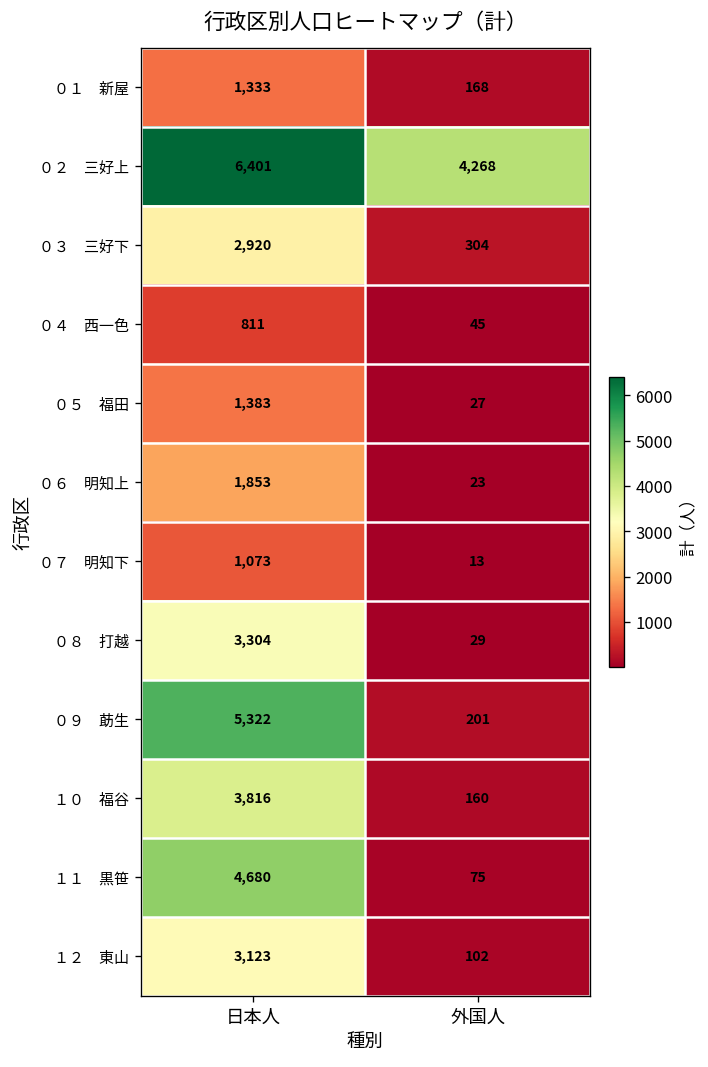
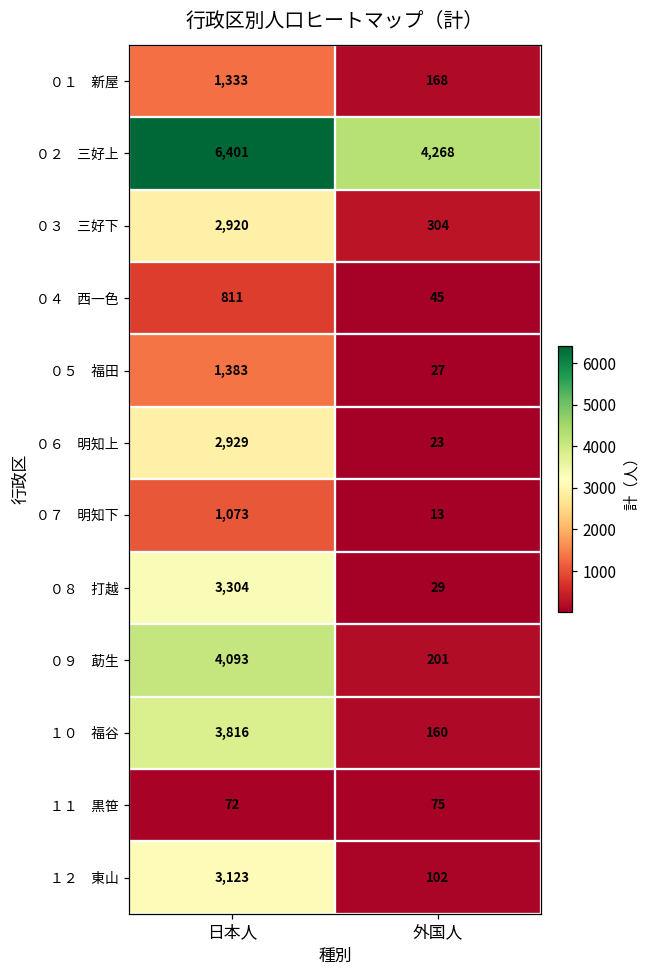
  {
    "０１ 新屋": {
      "日本人": "1,333",
      "外国人": "168"
    },
    "０２ 三好上": {
      "日本人": "6,401",
      "外国人": "4,268"
    },
    "０３ 三好下": {
      "日本人": "2,920",
      "外国人": "304"
    },
    "０４ 西一色": {
      "日本人": "811",
      "外国人": "45"
    },
    "０５ 福田": {
      "日本人": "1,383",
      "外国人": "27"
    },
    "０６ 明知上": {
-     "日本人": "1,853",
+     "日本人": "2,929",
      "外国人": "23"
    },
    "０７ 明知下": {
      "日本人": "1,073",
      "外国人": "13"
    },
    "０８ 打越": {
      "日本人": "3,304",
      "外国人": "29"
    },
    "０９ 莇生": {
-     "日本人": "5,322",
+     "日本人": "4,093",
      "外国人": "201"
    },
    "１０ 福谷": {
      "日本人": "3,816",
      "外国人": "160"
    },
    "１１ 黒笹": {
-     "日本人": "4,680",
+     "日本人": "72",
      "外国人": "75"
    },
    "１２ 東山": {
      "日本人": "3,123",
      "外国人": "102"
    }
  }
